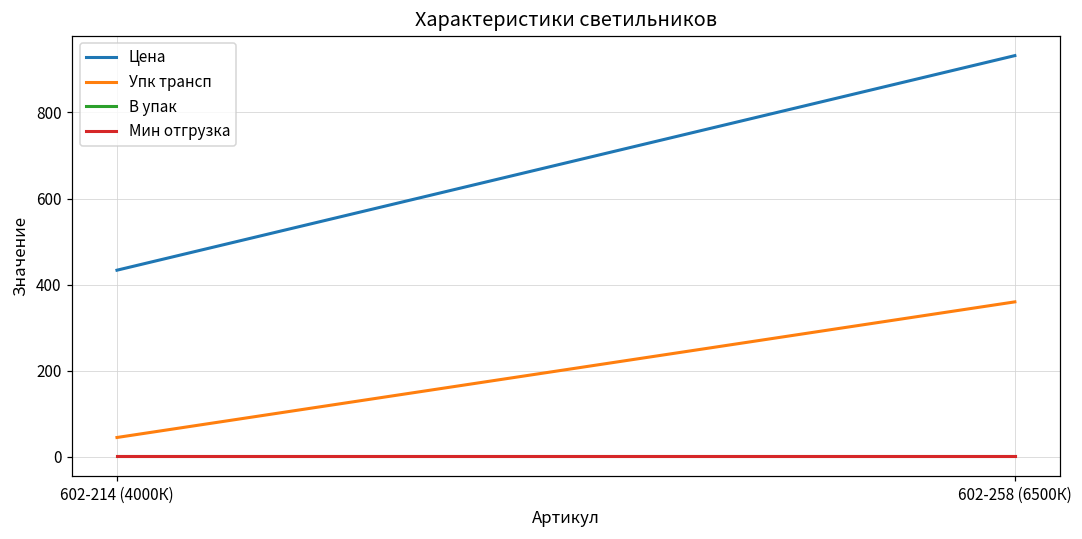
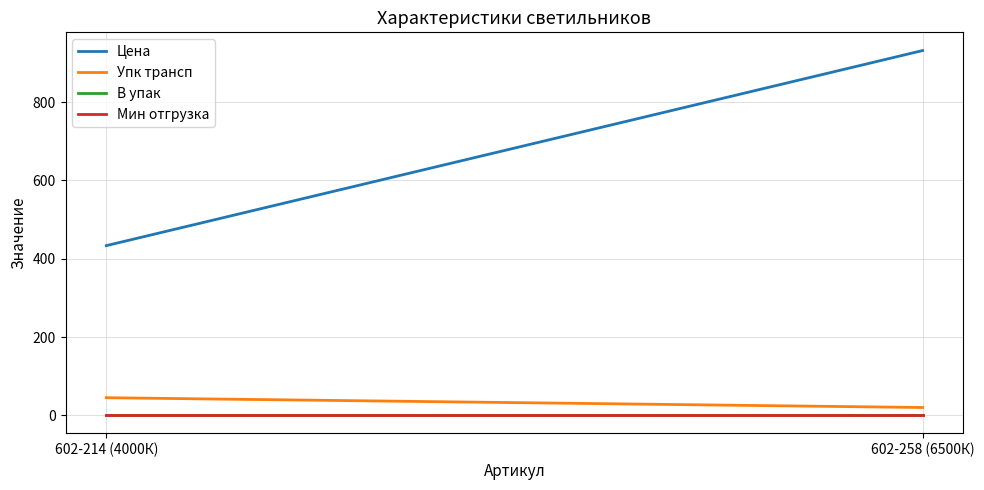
  {
    "Цена": {
      "602-214 (4000К)": 430,
      "602-258 (6500К)": 930
    },
    "Упк трансп": {
      "602-214 (4000К)": 50,
-     "602-258 (6500К)": 360
+     "602-258 (6500К)": 20
    },
    "Мин отгрузка": {
      "602-214 (4000К)": 0,
      "602-258 (6500К)": 0
    }
  }
